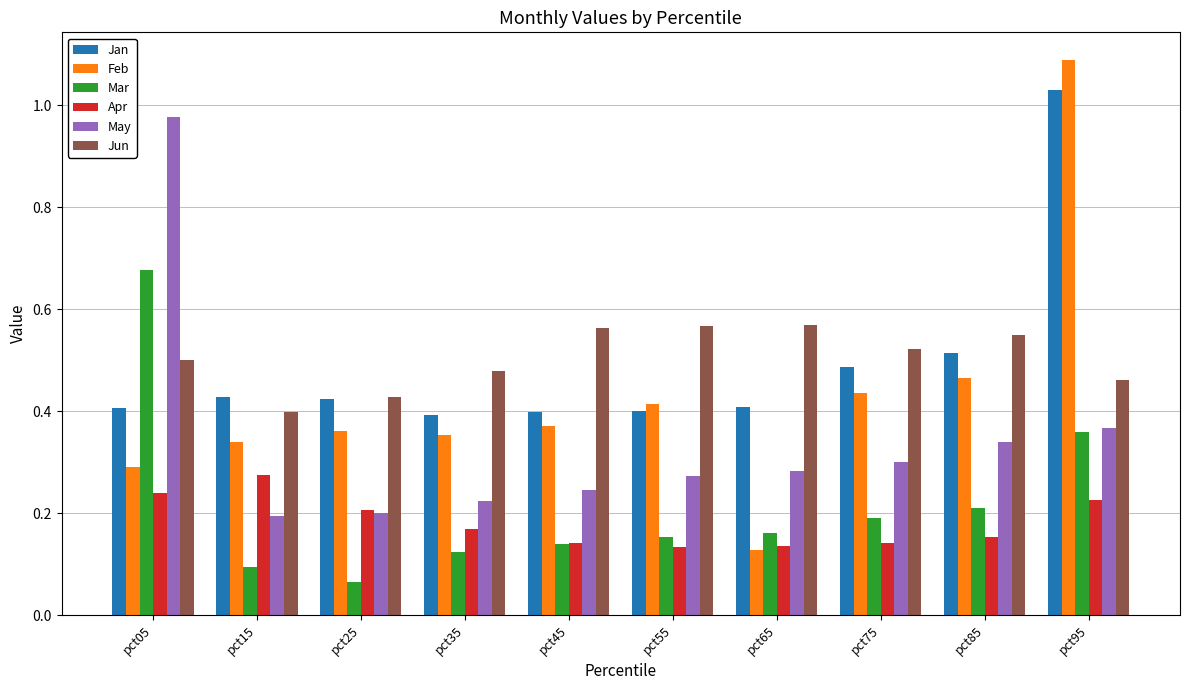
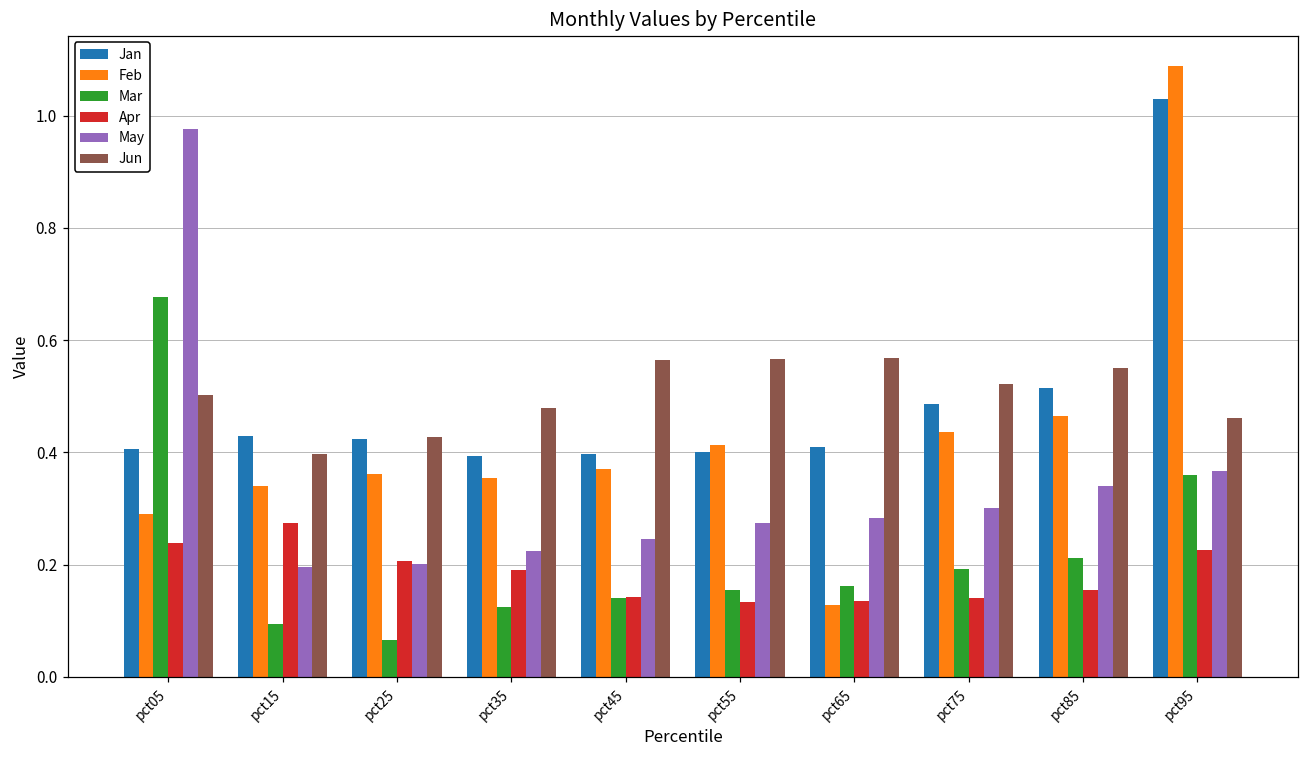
  {
    "Jan": {
      "pct05": 0.41,
      "pct15": 0.43,
      "pct25": 0.42,
      "pct35": 0.39,
      "pct45": 0.40,
      "pct55": 0.40,
      "pct65": 0.41,
      "pct75": 0.49,
      "pct85": 0.51,
      "pct95": 1.03
    },
    "Feb": {
      "pct05": 0.29,
      "pct15": 0.34,
      "pct25": 0.36,
      "pct35": 0.35,
      "pct45": 0.37,
      "pct55": 0.41,
      "pct65": 0.13,
      "pct75": 0.44,
      "pct85": 0.47,
      "pct95": 1.09
    },
    "Mar": {
      "pct05": 0.68,
      "pct15": 0.09,
      "pct25": 0.07,
      "pct35": 0.12,
      "pct45": 0.14,
      "pct55": 0.15,
      "pct65": 0.16,
      "pct75": 0.19,
      "pct85": 0.21,
      "pct95": 0.36
    },
    "Apr": {
      "pct05": 0.24,
      "pct15": 0.27,
      "pct25": 0.21,
-     "pct35": 0.17,
+     "pct35": 0.19,
      "pct45": 0.14,
      "pct55": 0.13,
      "pct65": 0.13,
      "pct75": 0.14,
      "pct85": 0.15,
      "pct95": 0.23
    },
    "May": {
      "pct05": 0.98,
      "pct15": 0.20,
      "pct25": 0.20,
      "pct35": 0.22,
      "pct45": 0.24,
      "pct55": 0.27,
      "pct65": 0.28,
      "pct75": 0.30,
      "pct85": 0.34,
      "pct95": 0.37
    },
    "Jun": {
      "pct05": 0.50,
      "pct15": 0.40,
      "pct25": 0.43,
      "pct35": 0.48,
      "pct45": 0.56,
      "pct55": 0.57,
      "pct65": 0.57,
      "pct75": 0.52,
      "pct85": 0.55,
      "pct95": 0.46
    }
  }
